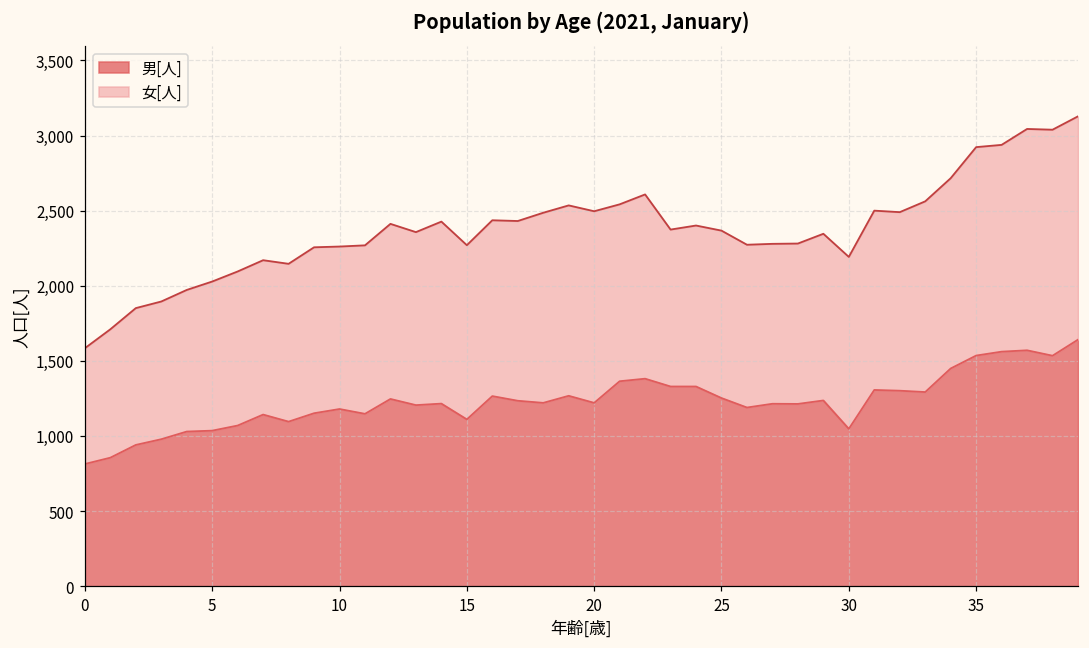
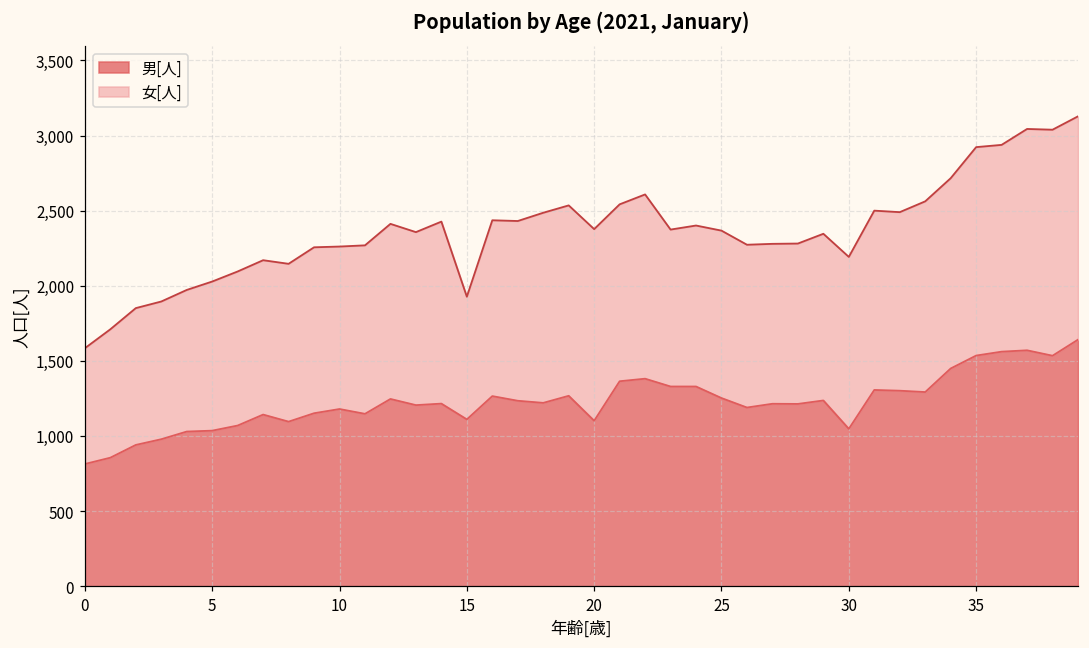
  {
    "男[人]": {
      "0": "810",
      "5": "1,040",
      "10": "1,180",
      "15": "1,110",
-     "20": "1,220",
+     "20": "1,100",
      "25": "1,250",
      "30": "1,050",
      "35": "1,540"
    },
    "女[人]": {
      "0": "770",
      "5": "990",
      "10": "1,080",
-     "15": "1,160",
+     "15": "820",
      "20": "1,280",
      "25": "1,120",
      "30": "1,150",
      "35": "1,390"
    }
  }
